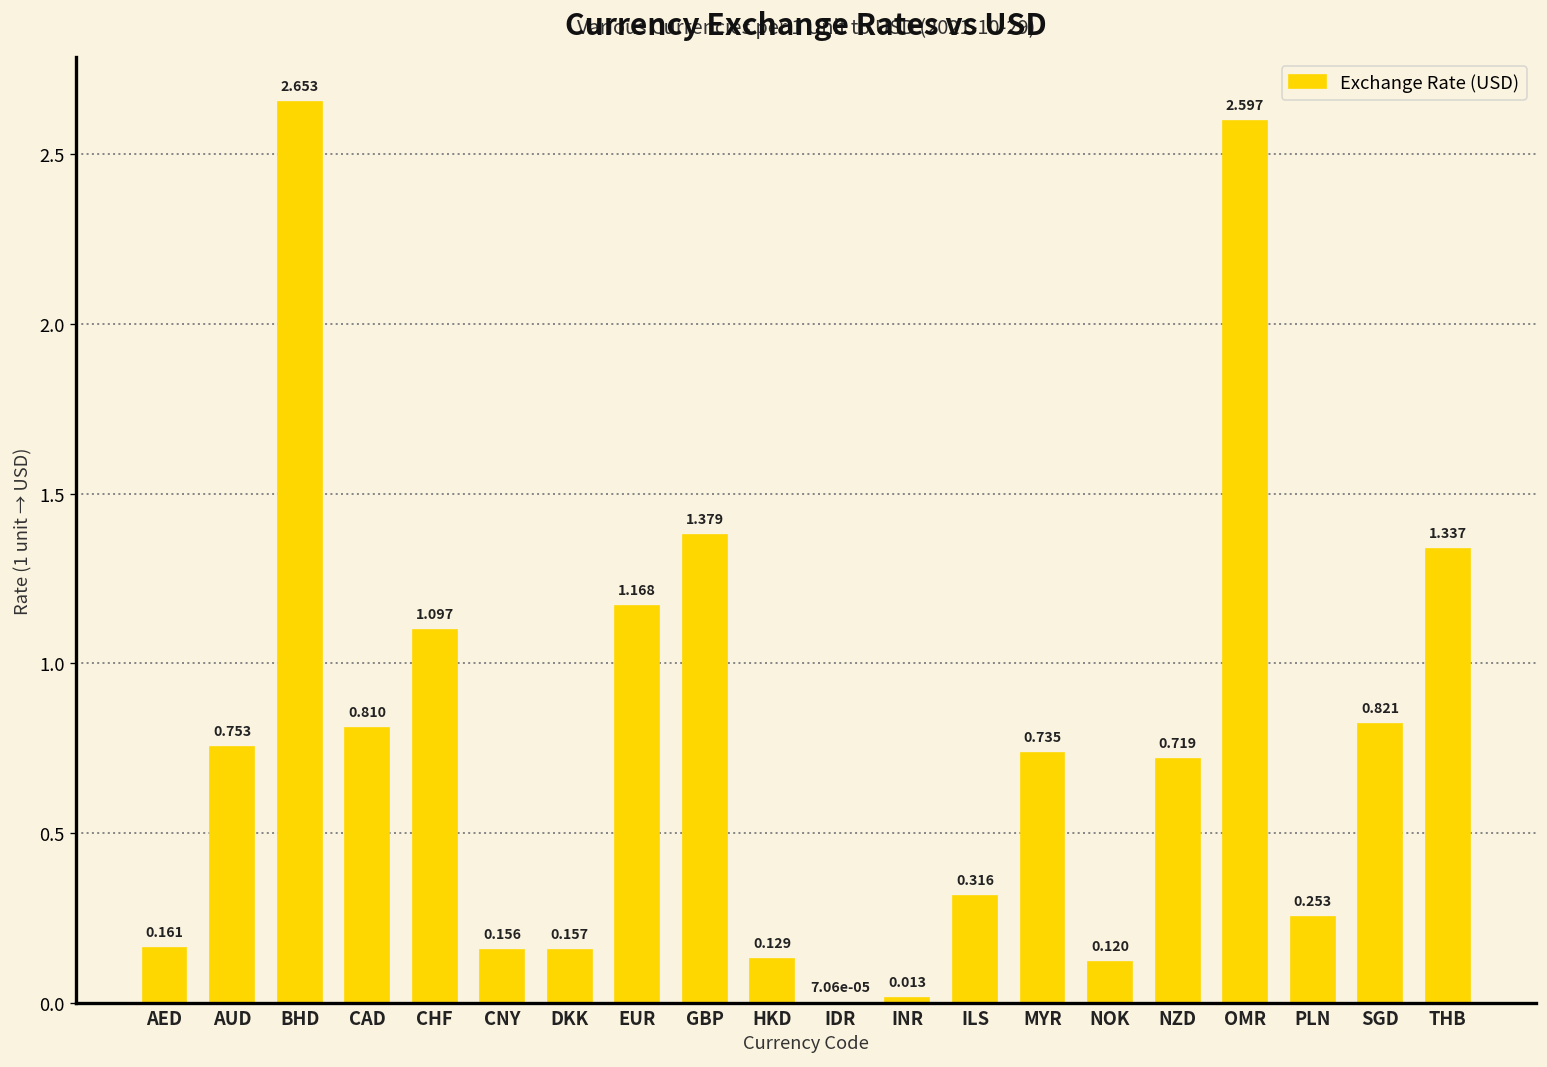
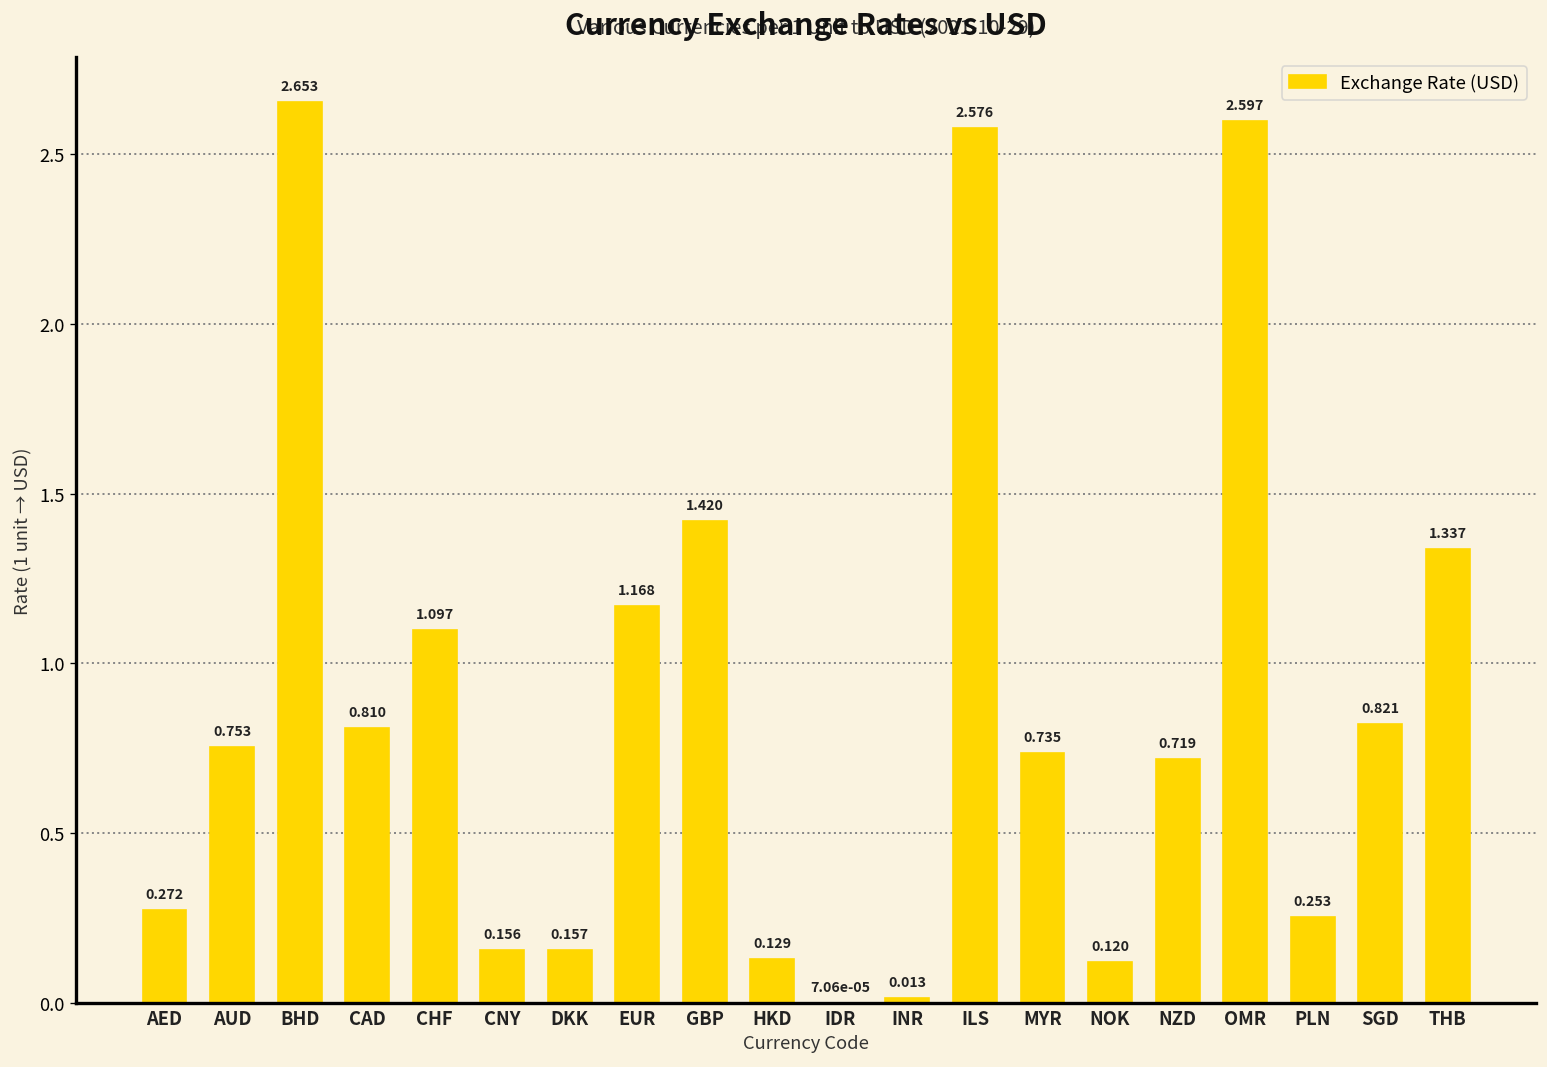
  {
-   "AED": "0.161",
+   "AED": "0.272",
    "AUD": "0.753",
    "BHD": "2.653",
    "CAD": "0.810",
    "CHF": "1.097",
    "CNY": "0.156",
    "DKK": "0.157",
    "EUR": "1.168",
-   "GBP": "1.379",
+   "GBP": "1.420",
    "HKD": "0.129",
    "IDR": "7.06e-05",
    "INR": "0.013",
-   "ILS": "0.316",
+   "ILS": "2.576",
    "MYR": "0.735",
    "NOK": "0.120",
    "NZD": "0.719",
    "OMR": "2.597",
    "PLN": "0.253",
    "SGD": "0.821",
    "THB": "1.337"
  }
